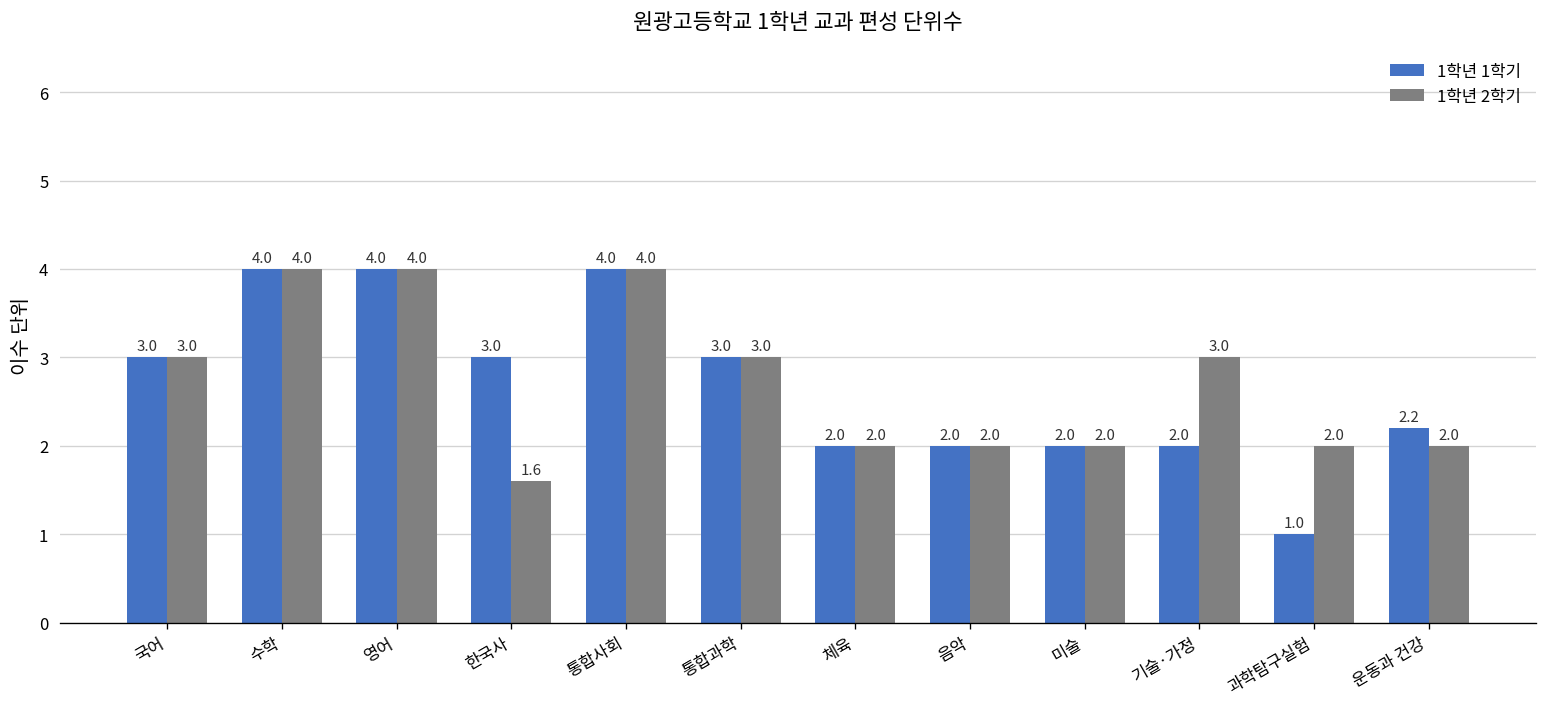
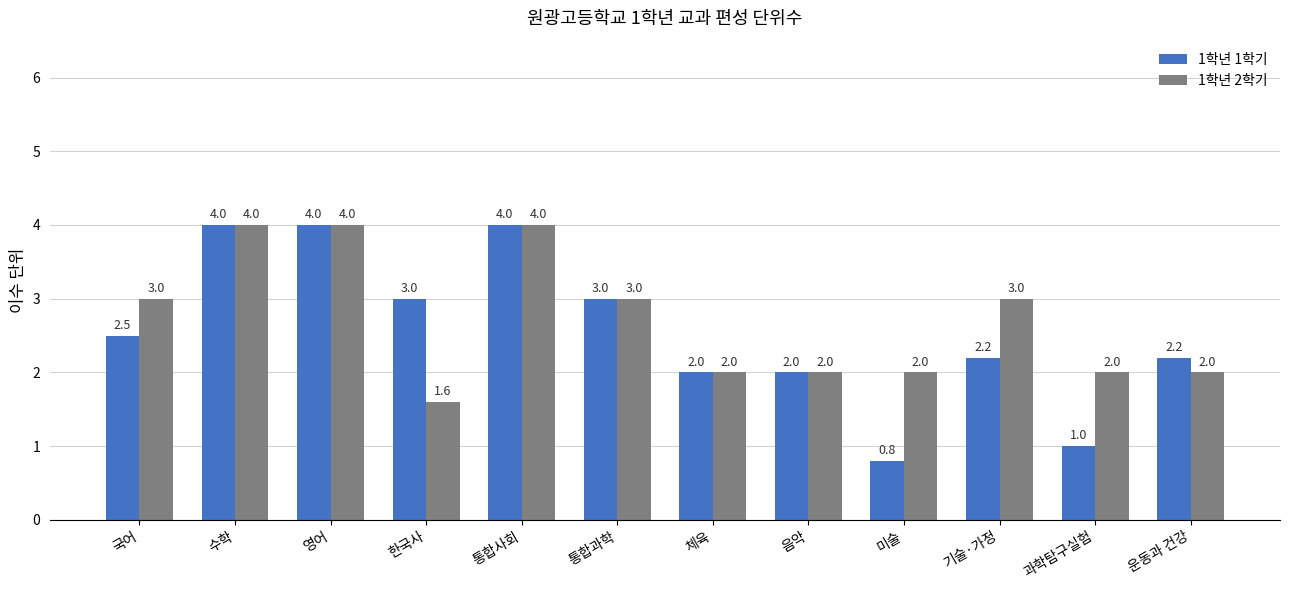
  {
    "1학년 1학기": {
-     "국어": 3.0,
+     "국어": 2.5,
      "수학": 4.0,
      "영어": 4.0,
      "한국사": 3.0,
      "통합사회": 4.0,
      "통합과학": 3.0,
      "체육": 2.0,
      "음악": 2.0,
-     "미술": 2.0,
-     "기술·가정": 2.0,
+     "미술": 0.8,
+     "기술·가정": 2.2,
      "과학탐구실험": 1.0,
      "운동과 건강": 2.2
    },
    "1학년 2학기": {
      "국어": 3.0,
      "수학": 4.0,
      "영어": 4.0,
      "한국사": 1.6,
      "통합사회": 4.0,
      "통합과학": 3.0,
      "체육": 2.0,
      "음악": 2.0,
      "미술": 2.0,
      "기술·가정": 3.0,
      "과학탐구실험": 2.0,
      "운동과 건강": 2.0
    }
  }
